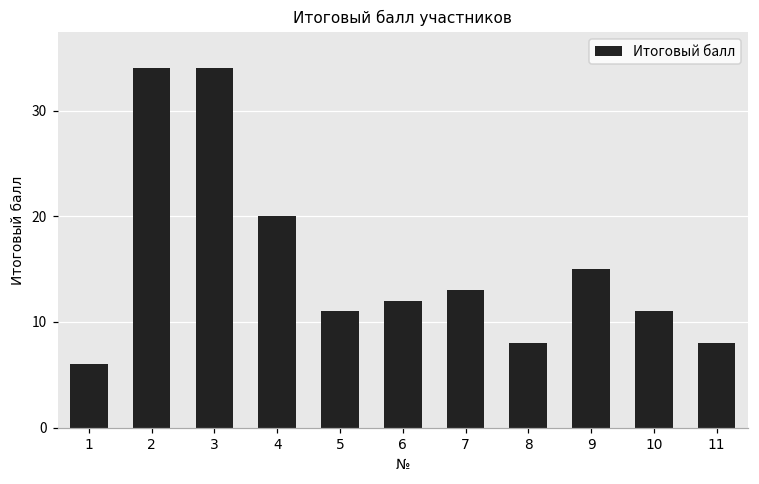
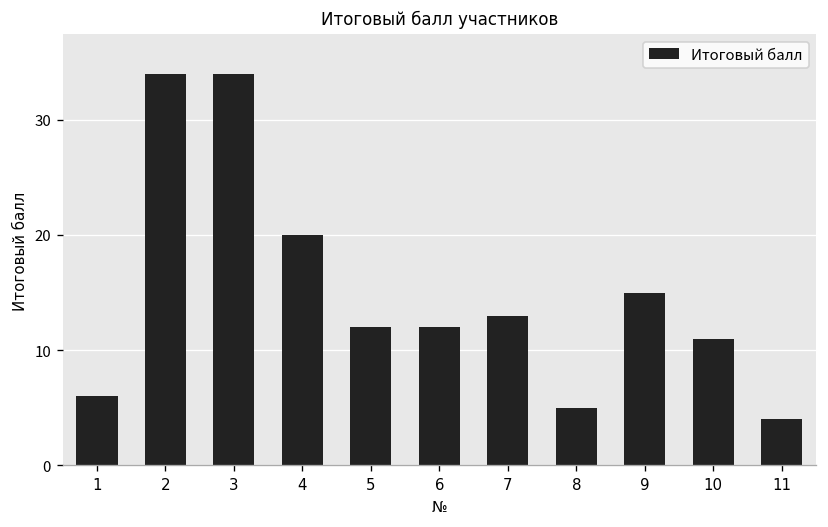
  {
    "1": 6,
    "2": 34,
    "3": 34,
    "4": 20,
-   "5": 11,
+   "5": 12,
    "6": 12,
    "7": 13,
-   "8": 8,
+   "8": 5,
    "9": 15,
    "10": 11,
-   "11": 8
+   "11": 4
  }
